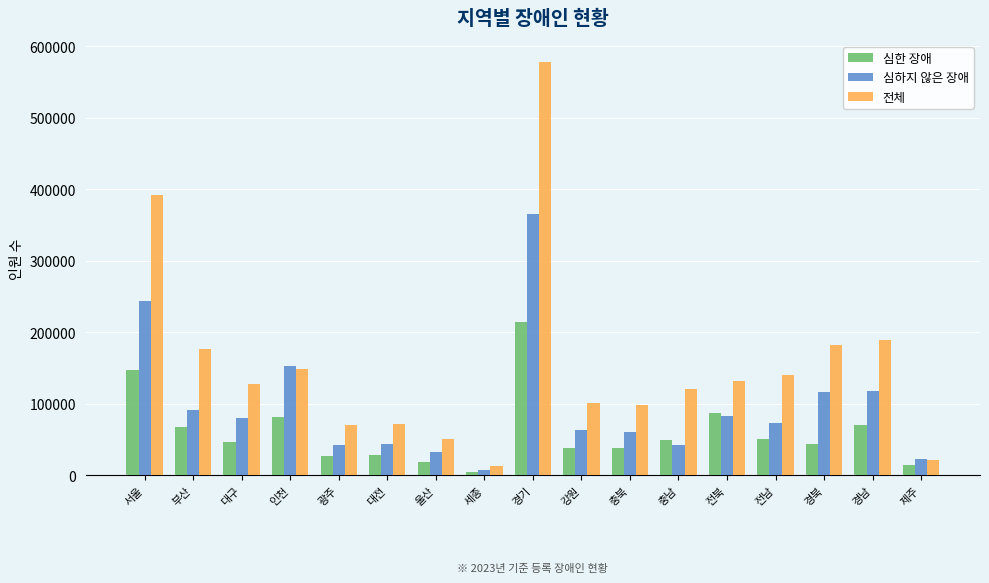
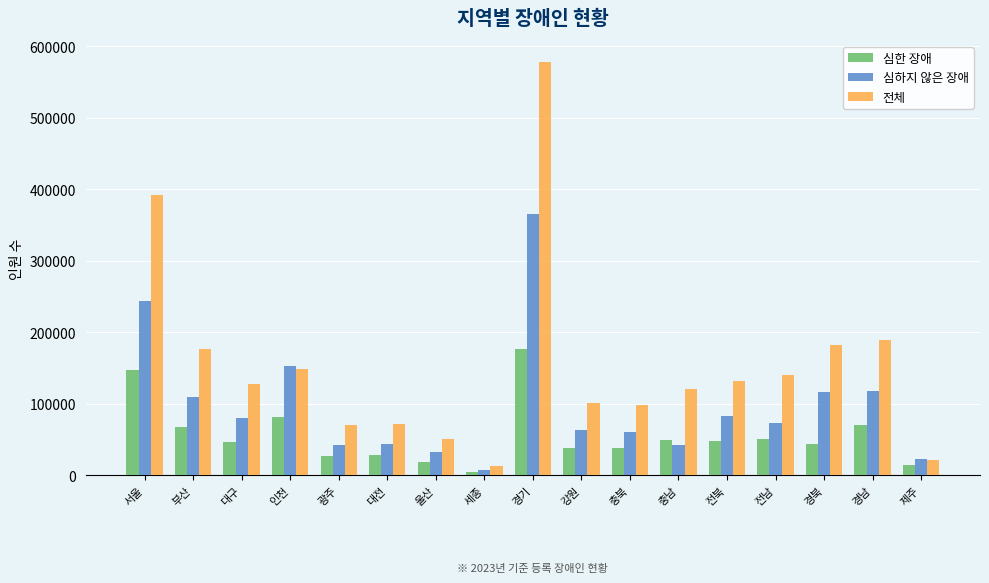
  {
    "심한 장애": {
      "서울": 150000,
      "부산": 70000,
      "대구": 50000,
      "인천": 80000,
      "광주": 30000,
      "대전": 30000,
      "울산": 20000,
      "세종": 0,
-     "경기": 210000,
+     "경기": 180000,
      "강원": 40000,
      "충북": 40000,
      "충남": 50000,
-     "전북": 90000,
+     "전북": 50000,
      "전남": 50000,
      "경북": 40000,
      "경남": 70000,
      "제주": 10000
    },
    "심하지 않은 장애": {
      "서울": 240000,
-     "부산": 90000,
+     "부산": 110000,
      "대구": 80000,
      "인천": 150000,
      "광주": 40000,
      "대전": 40000,
      "울산": 30000,
      "세종": 10000,
      "경기": 360000,
      "강원": 60000,
      "충북": 60000,
      "충남": 40000,
      "전북": 80000,
      "전남": 70000,
      "경북": 120000,
      "경남": 120000,
      "제주": 20000
    },
    "전체": {
      "서울": 390000,
      "부산": 180000,
      "대구": 130000,
      "인천": 150000,
      "광주": 70000,
      "대전": 70000,
      "울산": 50000,
      "세종": 10000,
      "경기": 580000,
      "강원": 100000,
      "충북": 100000,
      "충남": 120000,
      "전북": 130000,
      "전남": 140000,
      "경북": 180000,
      "경남": 190000,
      "제주": 20000
    }
  }
